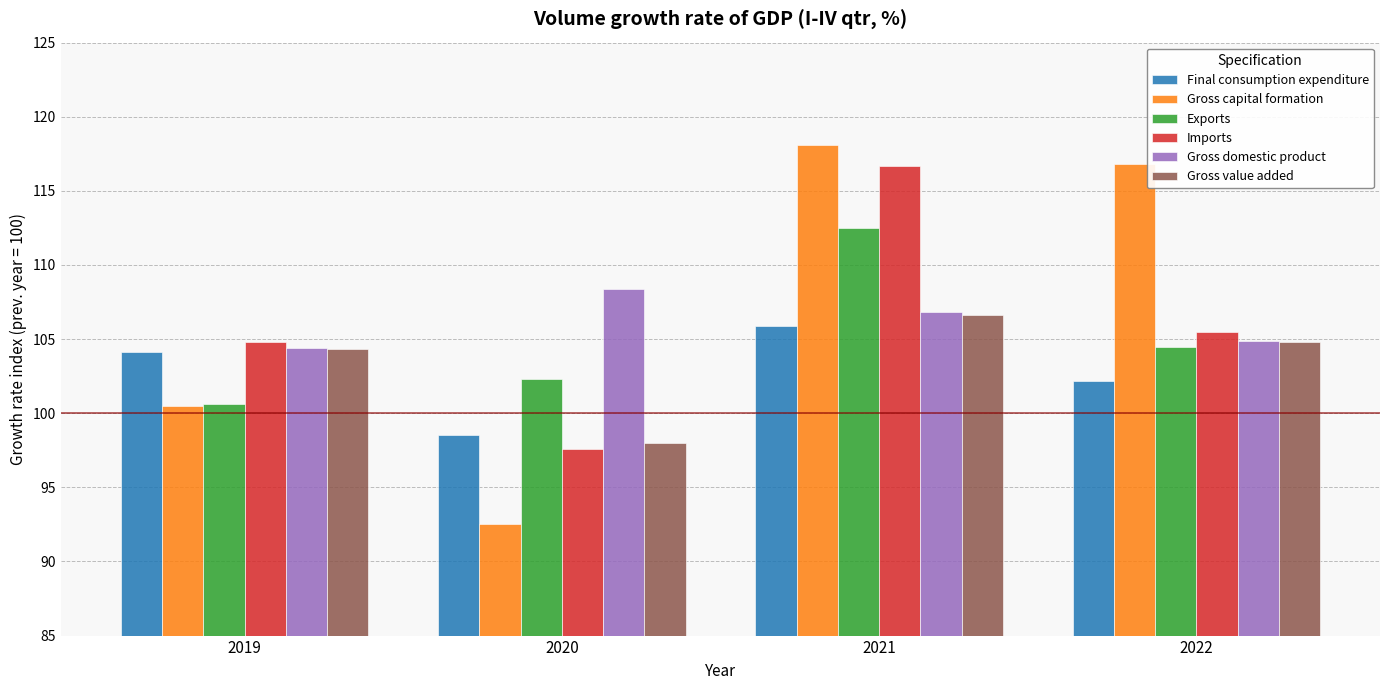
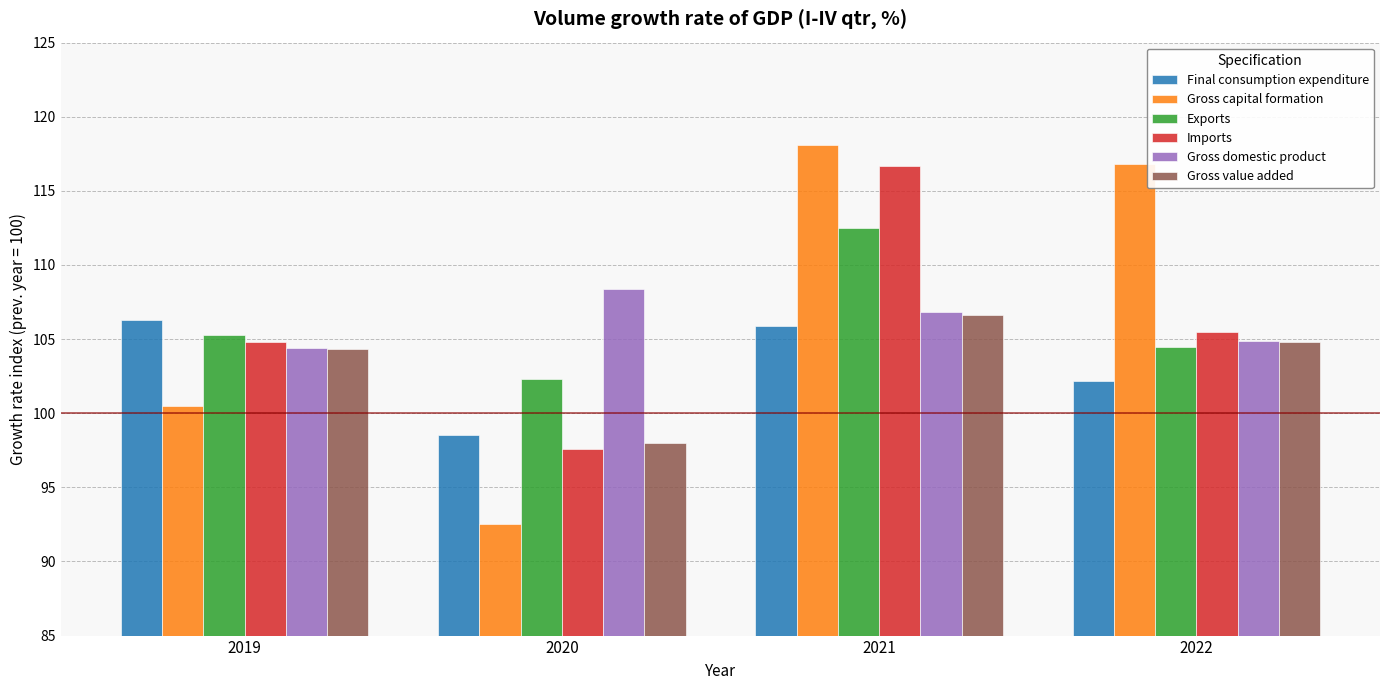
  {
    "Final consumption expenditure": {
-     "2019": 104.1,
+     "2019": 106.3,
      "2020": 98.5,
      "2021": 105.9,
      "2022": 102.2
    },
    "Gross capital formation": {
      "2019": 100.5,
      "2020": 92.5,
      "2021": 118.1,
      "2022": 116.8
    },
    "Exports": {
-     "2019": 100.6,
+     "2019": 105.3,
      "2020": 102.3,
      "2021": 112.5,
      "2022": 104.5
    },
    "Imports": {
      "2019": 104.8,
      "2020": 97.6,
      "2021": 116.7,
      "2022": 105.5
    },
    "Gross domestic product": {
      "2019": 104.4,
      "2020": 108.4,
      "2021": 106.8,
      "2022": 104.9
    },
    "Gross value added": {
      "2019": 104.3,
      "2020": 98.0,
      "2021": 106.6,
      "2022": 104.8
    }
  }
